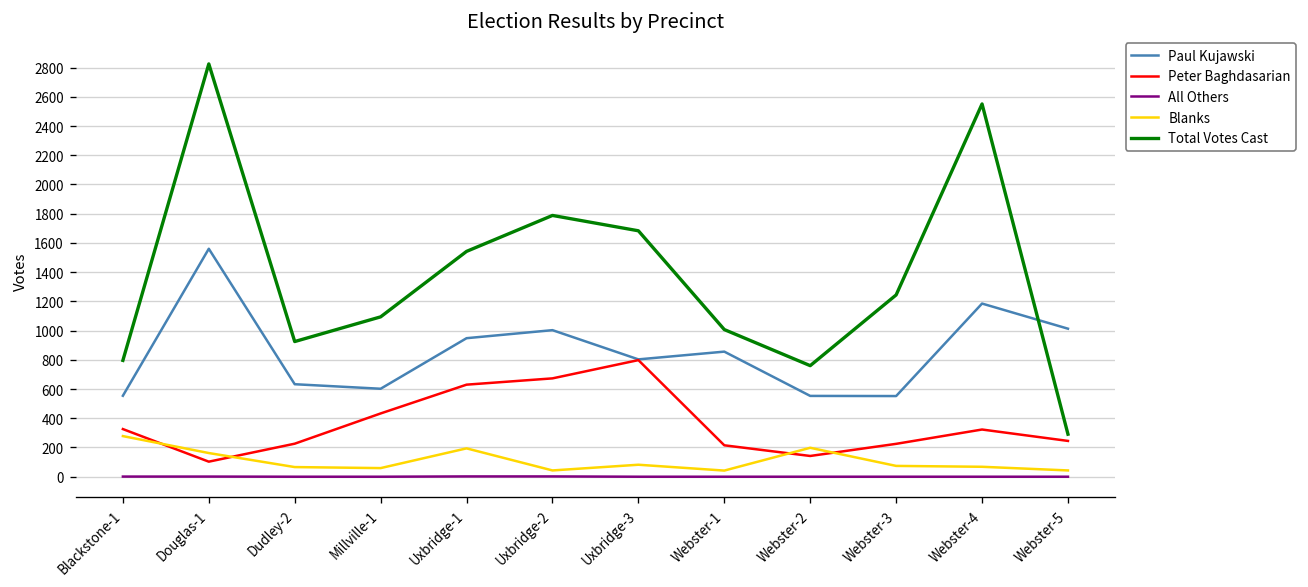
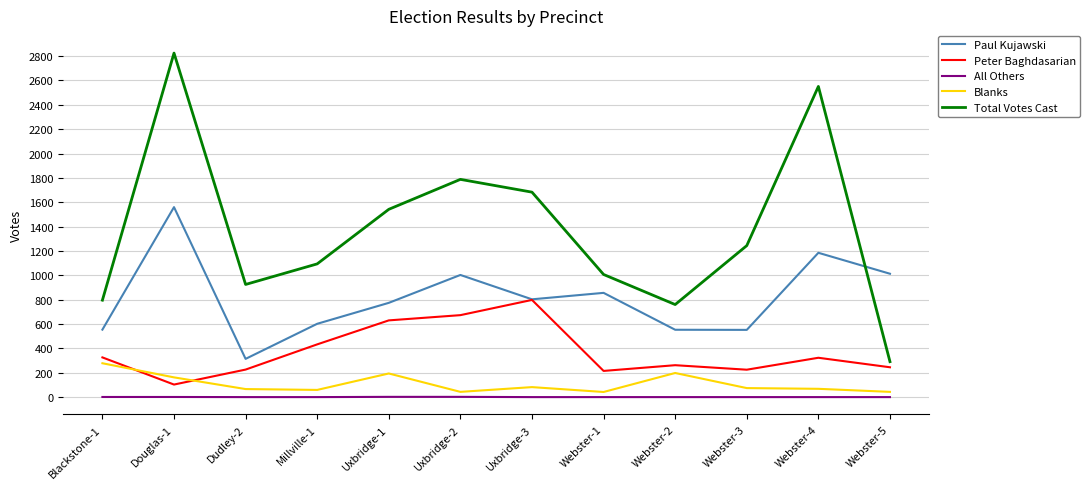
  {
    "Paul Kujawski": {
      "Blackstone-1": 550,
      "Douglas-1": 1560,
-     "Dudley-2": 630,
+     "Dudley-2": 310,
      "Millville-1": 600,
-     "Uxbridge-1": 950,
+     "Uxbridge-1": 770,
      "Uxbridge-2": 1000,
      "Webster-1": 860,
      "Webster-2": 550,
      "Webster-3": 550,
      "Webster-4": 1190,
      "Webster-5": 1010
    },
    "Peter Baghdasarian": {
      "Blackstone-1": 330,
      "Douglas-1": 100,
      "Dudley-2": 230,
      "Millville-1": 430,
      "Uxbridge-1": 630,
      "Uxbridge-2": 670,
      "Webster-1": 220,
-     "Webster-2": 140,
+     "Webster-2": 260,
      "Webster-3": 230,
      "Webster-4": 320,
      "Webster-5": 250
    },
    "All Others": {
      "Blackstone-1": 0,
      "Douglas-1": 0,
      "Dudley-2": 0,
      "Millville-1": 0,
      "Uxbridge-1": 0,
      "Uxbridge-2": 0,
      "Uxbridge-3": 0,
      "Webster-1": 0,
      "Webster-2": 0,
      "Webster-3": 0,
      "Webster-4": 0,
      "Webster-5": 0
    },
    "Blanks": {
      "Blackstone-1": 280,
      "Douglas-1": 160,
      "Dudley-2": 70,
      "Millville-1": 60,
      "Uxbridge-1": 190,
      "Uxbridge-2": 40,
      "Uxbridge-3": 80,
      "Webster-1": 40,
      "Webster-2": 200,
      "Webster-3": 70,
      "Webster-4": 70,
      "Webster-5": 40
    },
    "Total Votes Cast": {
      "Blackstone-1": 800,
      "Douglas-1": 2830,
      "Dudley-2": 930,
      "Millville-1": 1090,
      "Uxbridge-1": 1540,
      "Uxbridge-2": 1790,
      "Uxbridge-3": 1680,
      "Webster-1": 1010,
      "Webster-2": 760,
      "Webster-3": 1240,
      "Webster-4": 2550,
      "Webster-5": 290
    }
  }
